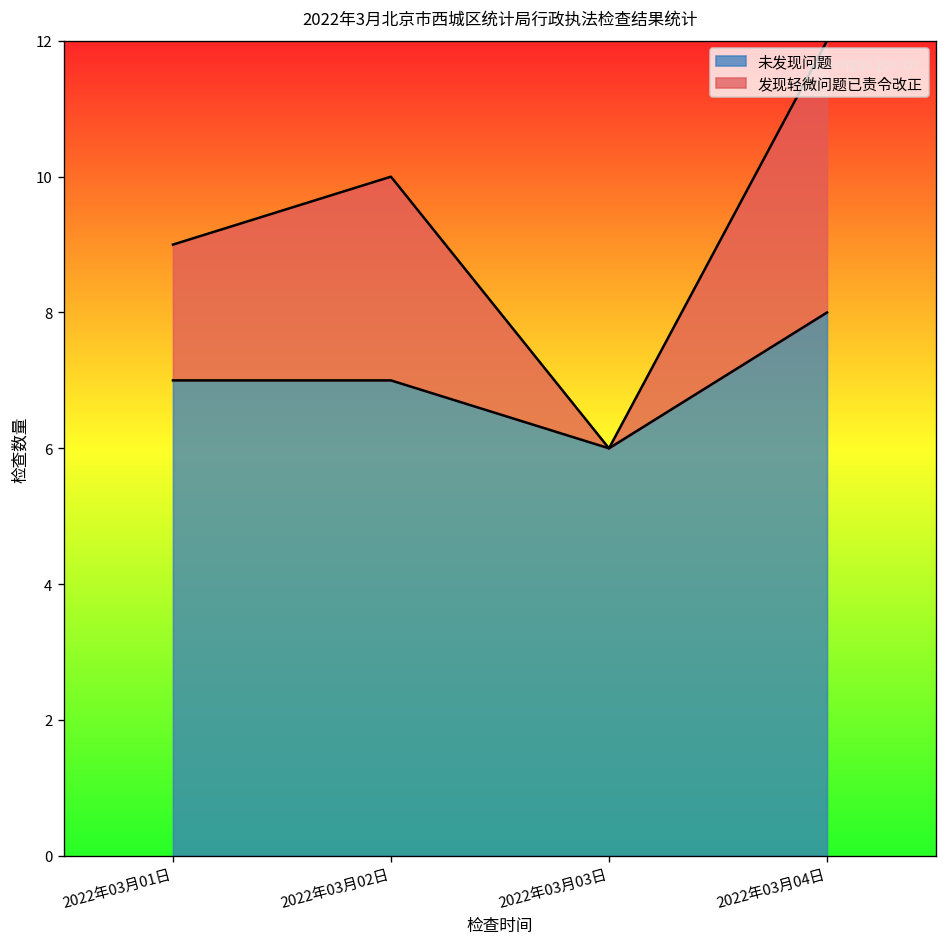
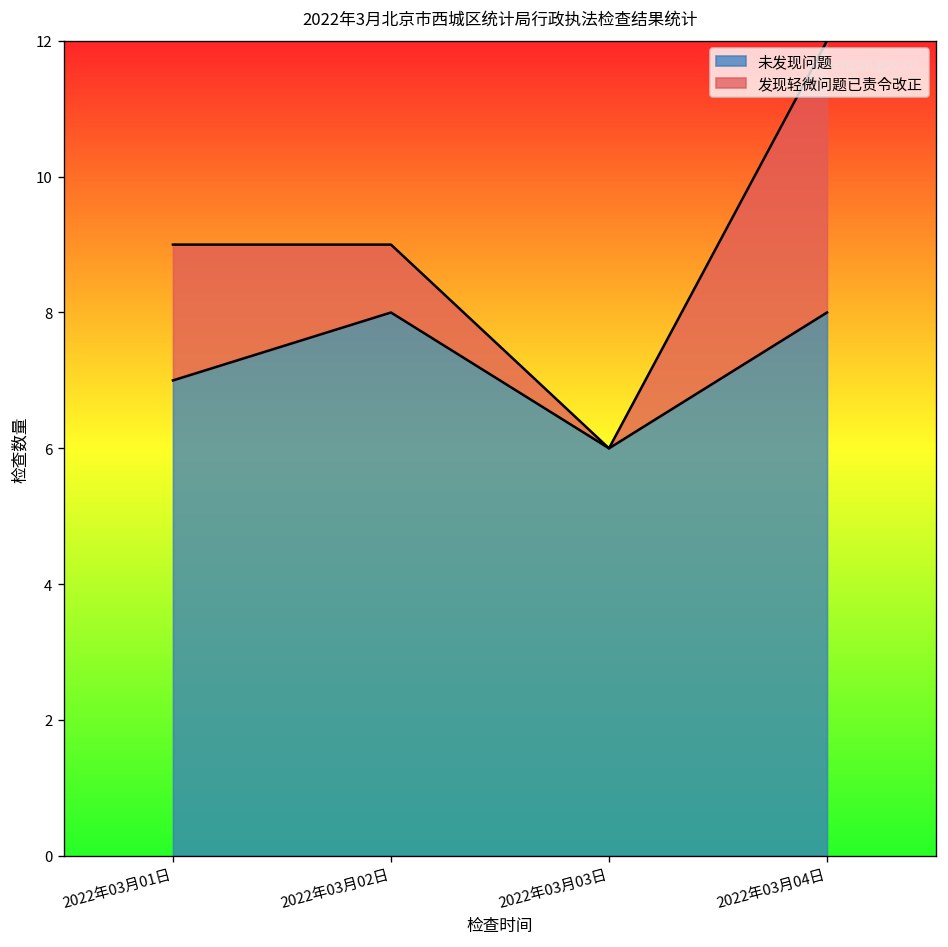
  {
    "未发现问题": {
      "2022年03月01日": 7,
-     "2022年03月02日": 7,
+     "2022年03月02日": 8,
      "2022年03月04日": 8
    },
    "发现轻微问题已责令改正": {
      "2022年03月01日": 2,
-     "2022年03月02日": 3,
+     "2022年03月02日": 1,
      "2022年03月04日": 4
    }
  }
